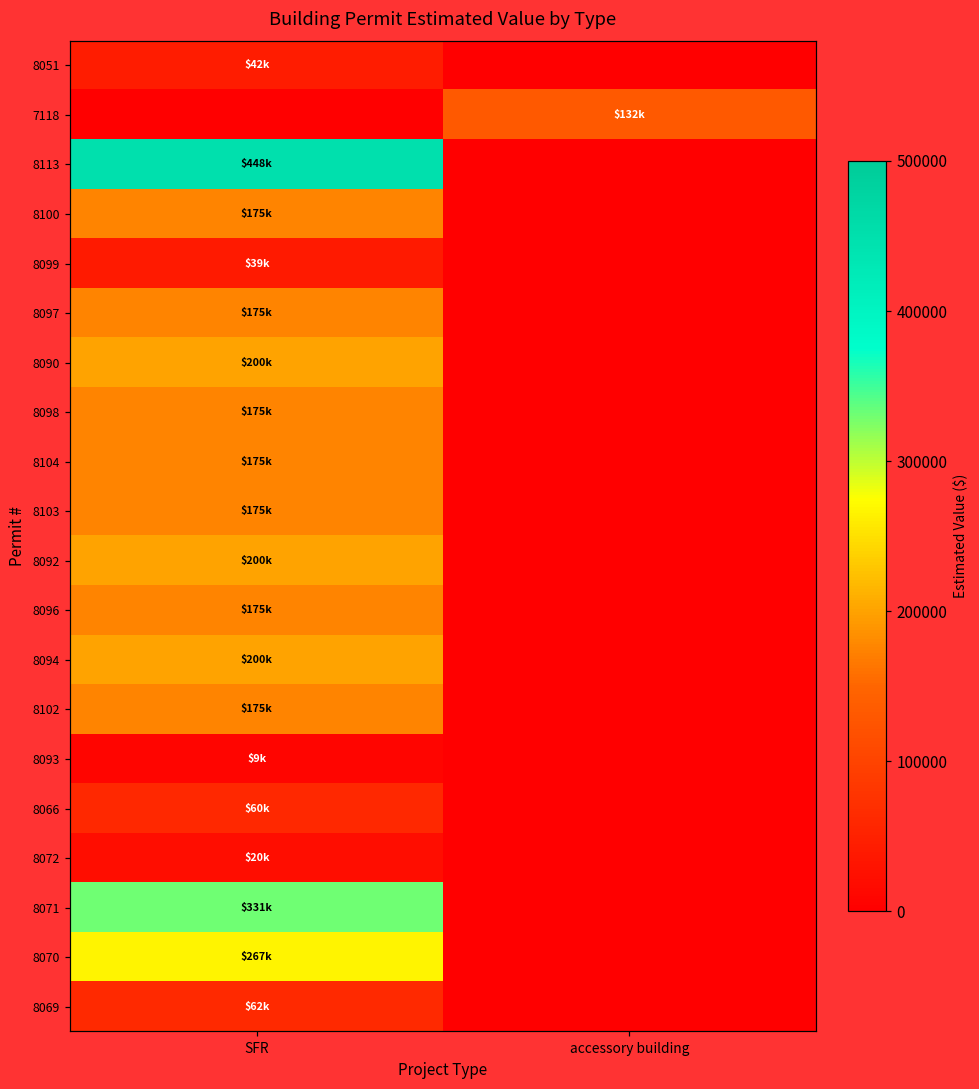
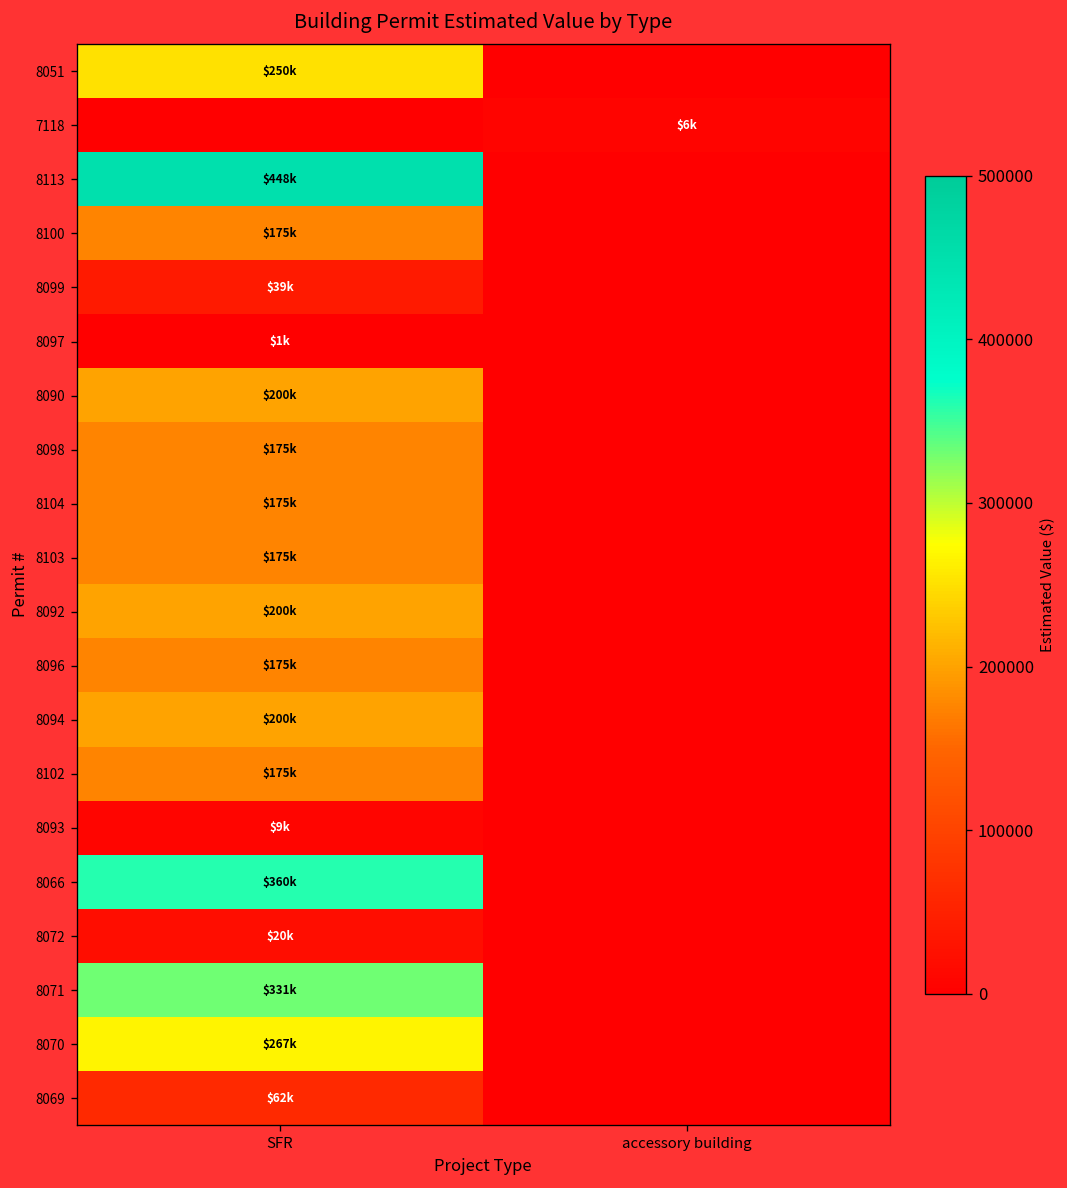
  {
    "8051": {
-     "SFR": "$42k"
+     "SFR": "$250k"
    },
    "7118": {
-     "accessory building": "$132k"
+     "accessory building": "$6k"
    },
    "8113": {
      "SFR": "$448k"
    },
    "8100": {
      "SFR": "$175k"
    },
    "8099": {
      "SFR": "$39k"
    },
    "8097": {
-     "SFR": "$175k"
+     "SFR": "$1k"
    },
    "8090": {
      "SFR": "$200k"
    },
    "8098": {
      "SFR": "$175k"
    },
    "8104": {
      "SFR": "$175k"
    },
    "8103": {
      "SFR": "$175k"
    },
    "8092": {
      "SFR": "$200k"
    },
    "8096": {
      "SFR": "$175k"
    },
    "8094": {
      "SFR": "$200k"
    },
    "8102": {
      "SFR": "$175k"
    },
    "8093": {
      "SFR": "$9k"
    },
    "8066": {
-     "SFR": "$60k"
+     "SFR": "$360k"
    },
    "8072": {
      "SFR": "$20k"
    },
    "8071": {
      "SFR": "$331k"
    },
    "8070": {
      "SFR": "$267k"
    },
    "8069": {
      "SFR": "$62k"
    }
  }
